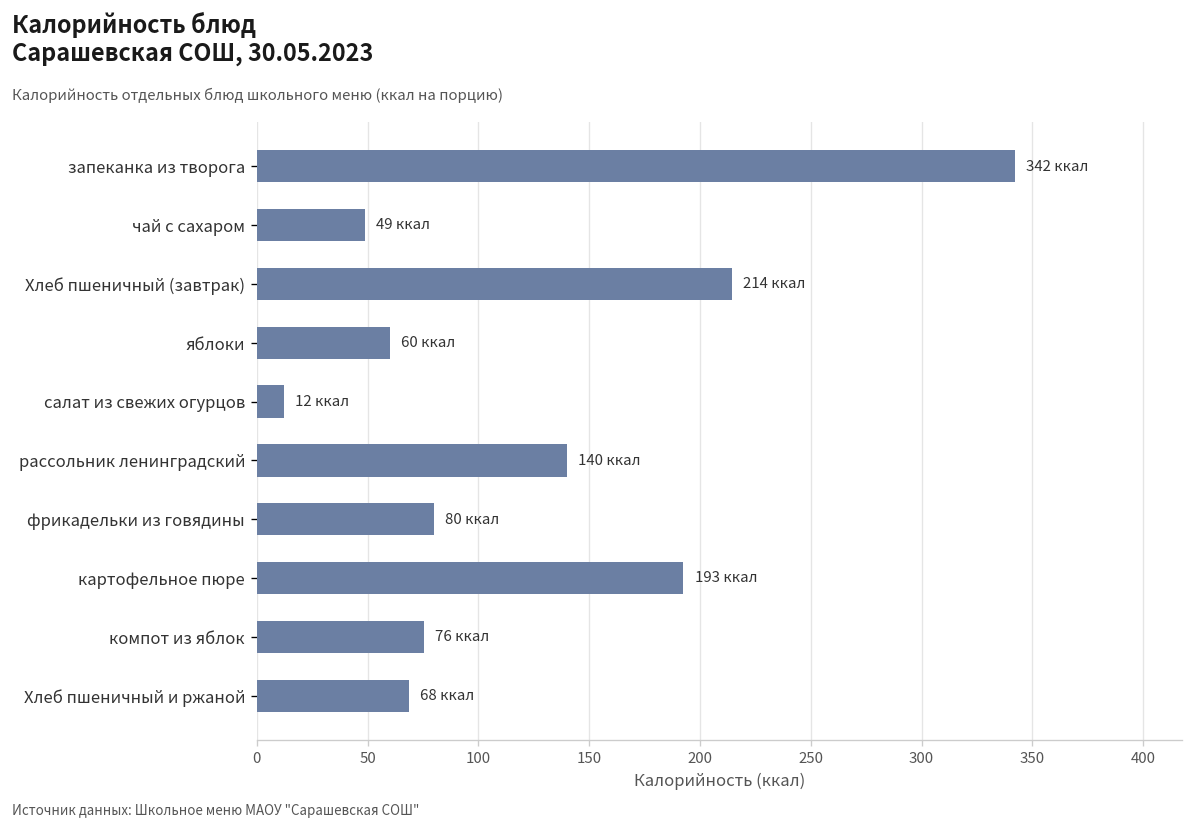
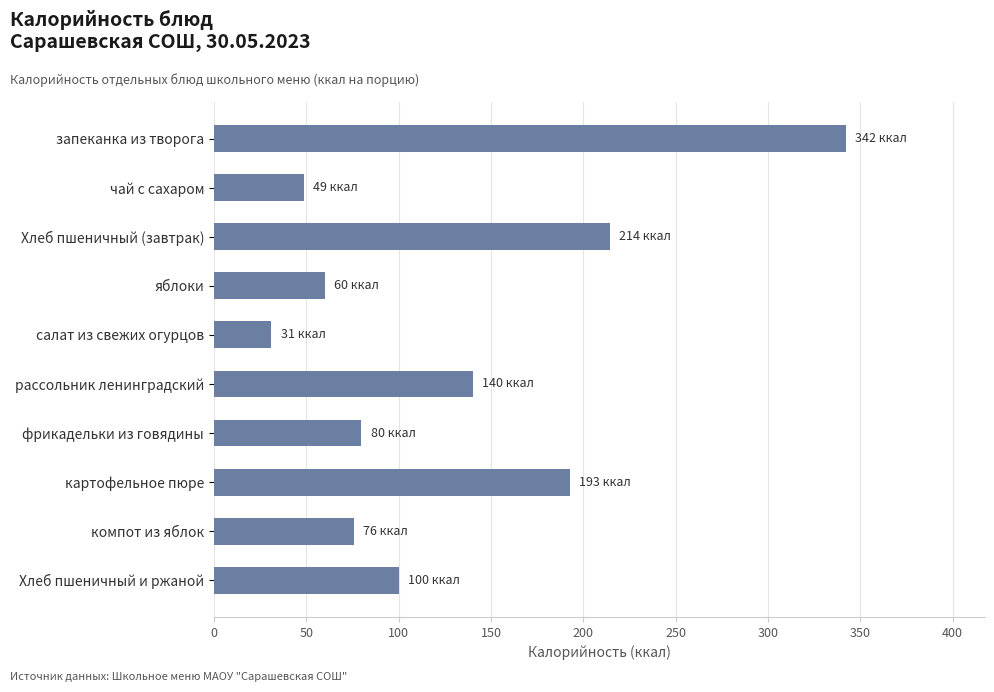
  {
    "запеканка из творога": 342,
    "чай с сахаром": 49,
    "Хлеб пшеничный (завтрак)": 214,
    "яблоки": 60,
-   "салат из свежих огурцов": 12,
+   "салат из свежих огурцов": 31,
    "рассольник ленинградский": 140,
    "фрикадельки из говядины": 80,
    "картофельное пюре": 193,
    "компот из яблок": 76,
-   "Хлеб пшеничный и ржаной": 68
+   "Хлеб пшеничный и ржаной": 100
  }
